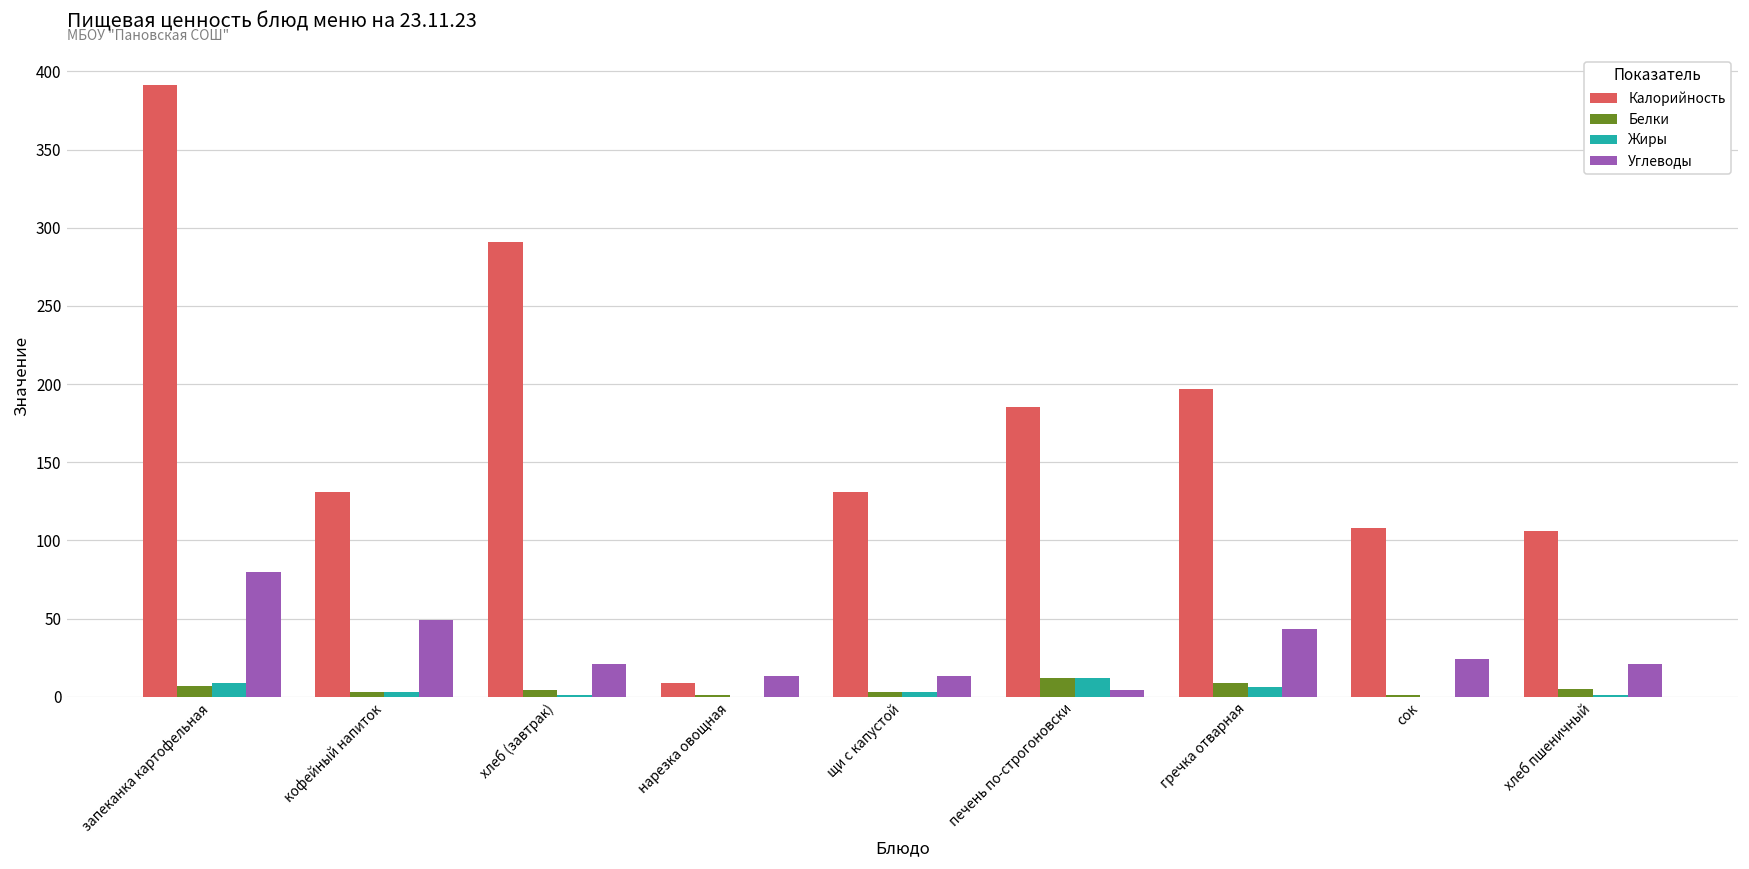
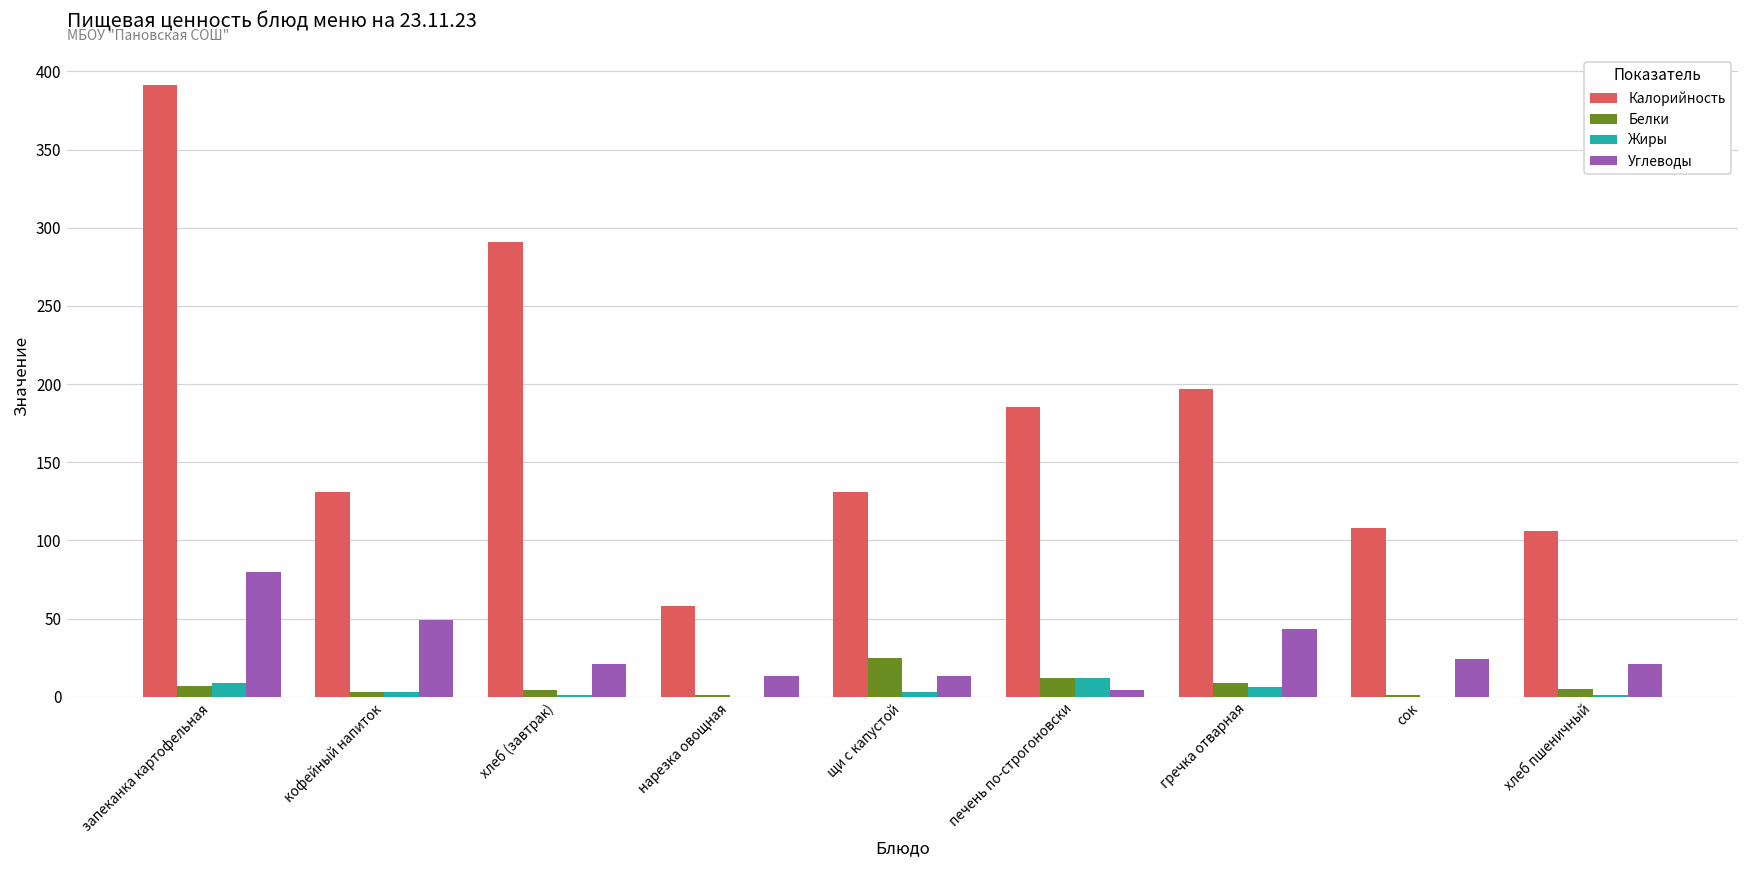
  {
    "Калорийность": {
      "запеканка картофельная": 391,
      "кофейный напиток": 131,
      "хлеб (завтрак)": 291,
-     "нарезка овощная": 9,
+     "нарезка овощная": 58,
      "щи с капустой": 131,
      "печень по-строгоновски": 185,
      "гречка отварная": 197,
      "сок": 108,
      "хлеб пшеничный": 106
    },
    "Белки": {
      "запеканка картофельная": 7,
      "кофейный напиток": 3,
      "хлеб (завтрак)": 4,
-     "щи с капустой": 3,
+     "щи с капустой": 25,
      "печень по-строгоновски": 12,
      "гречка отварная": 9,
      "хлеб пшеничный": 5
    },
    "Жиры": {
      "запеканка картофельная": 9,
      "кофейный напиток": 3,
      "нарезка овощная": 0,
      "щи с капустой": 3,
      "печень по-строгоновски": 12,
      "гречка отварная": 6,
      "сок": 0
    },
    "Углеводы": {
      "запеканка картофельная": 80,
      "кофейный напиток": 49,
      "хлеб (завтрак)": 21,
      "нарезка овощная": 13,
      "щи с капустой": 13,
      "печень по-строгоновски": 4,
      "гречка отварная": 43,
      "сок": 24,
      "хлеб пшеничный": 21
    }
  }
